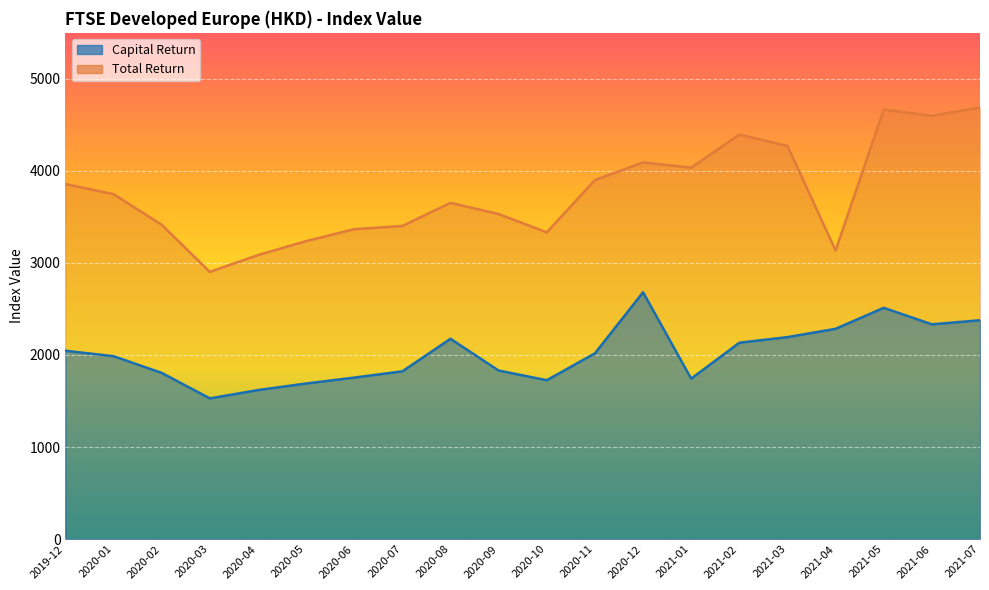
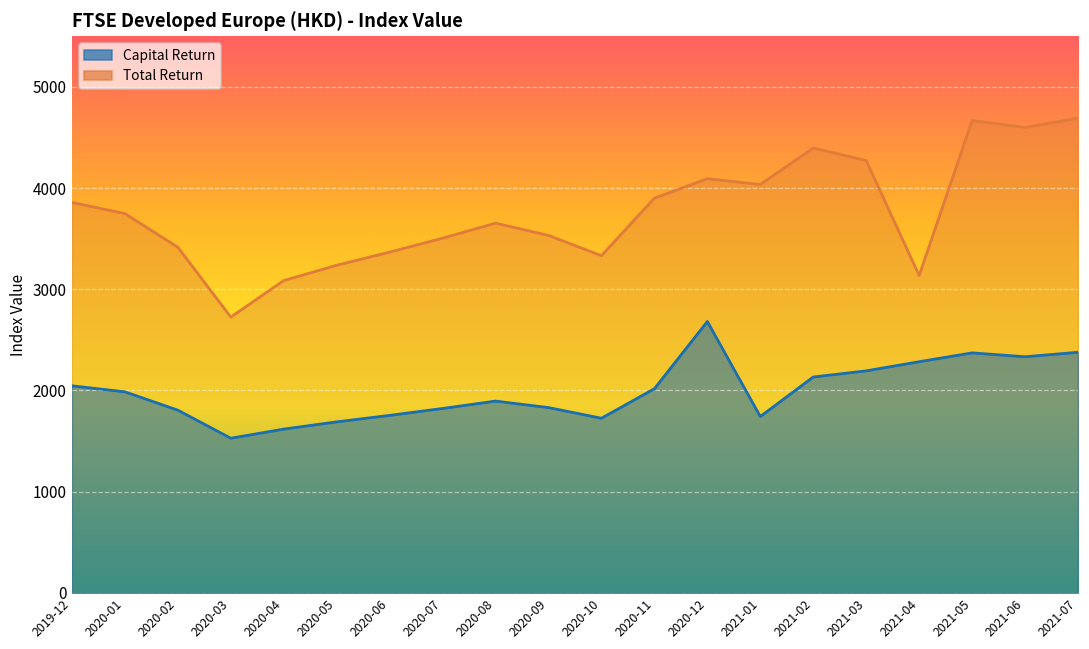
  {
    "Capital Return": {
      "2019-12": 2000,
      "2020-01": 2000,
      "2020-02": 1800,
      "2020-03": 1500,
      "2020-04": 1600,
      "2020-05": 1700,
      "2020-06": 1800,
      "2020-07": 1800,
-     "2020-08": 2200,
+     "2020-08": 1900,
      "2020-09": 1800,
      "2020-10": 1700,
      "2020-11": 2000,
      "2020-12": 2700,
      "2021-01": 1700,
      "2021-02": 2100,
      "2021-03": 2200,
      "2021-04": 2300,
-     "2021-05": 2500,
+     "2021-05": 2400,
      "2021-06": 2300,
      "2021-07": 2400
    },
    "Total Return": {
      "2019-12": 3900,
      "2020-01": 3700,
      "2020-02": 3400,
-     "2020-03": 2900,
+     "2020-03": 2700,
      "2020-04": 3100,
      "2020-05": 3200,
      "2020-06": 3400,
-     "2020-07": 3400,
+     "2020-07": 3500,
      "2020-08": 3700,
      "2020-09": 3500,
      "2020-10": 3300,
      "2020-11": 3900,
      "2020-12": 4100,
      "2021-01": 4000,
      "2021-02": 4400,
      "2021-03": 4300,
      "2021-04": 3100,
      "2021-05": 4700,
      "2021-06": 4600,
      "2021-07": 4700
    }
  }
